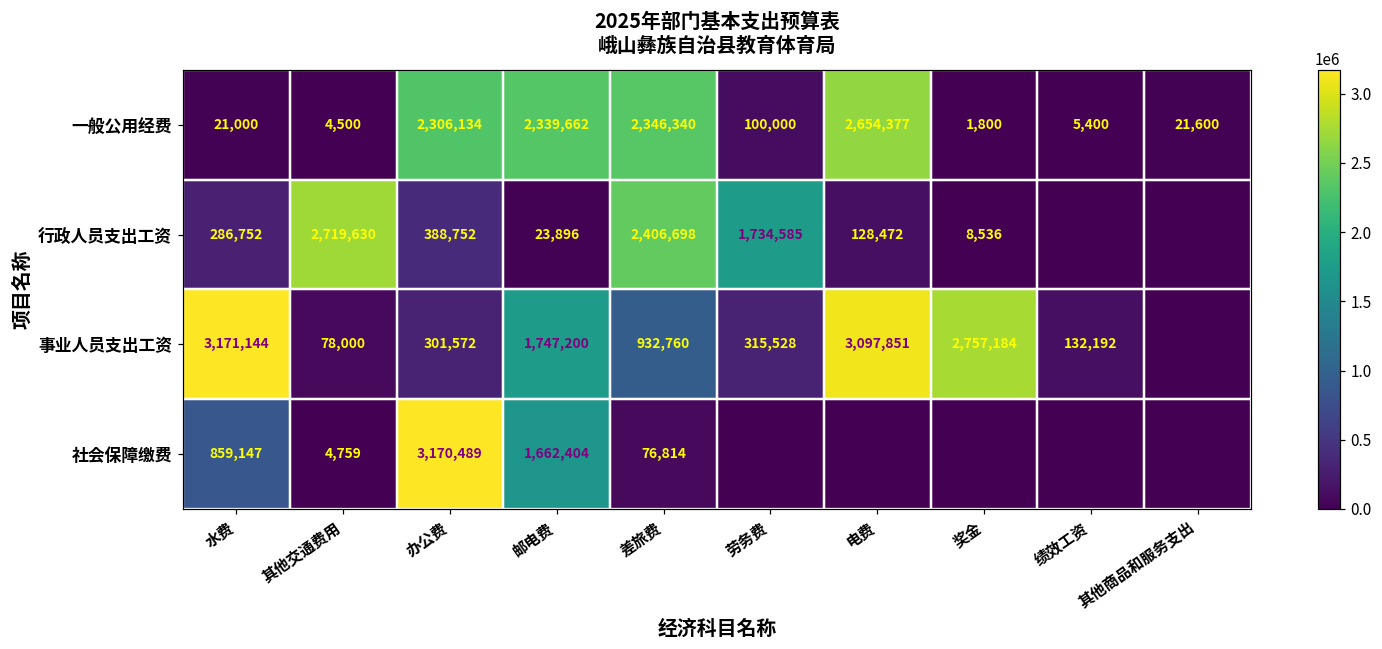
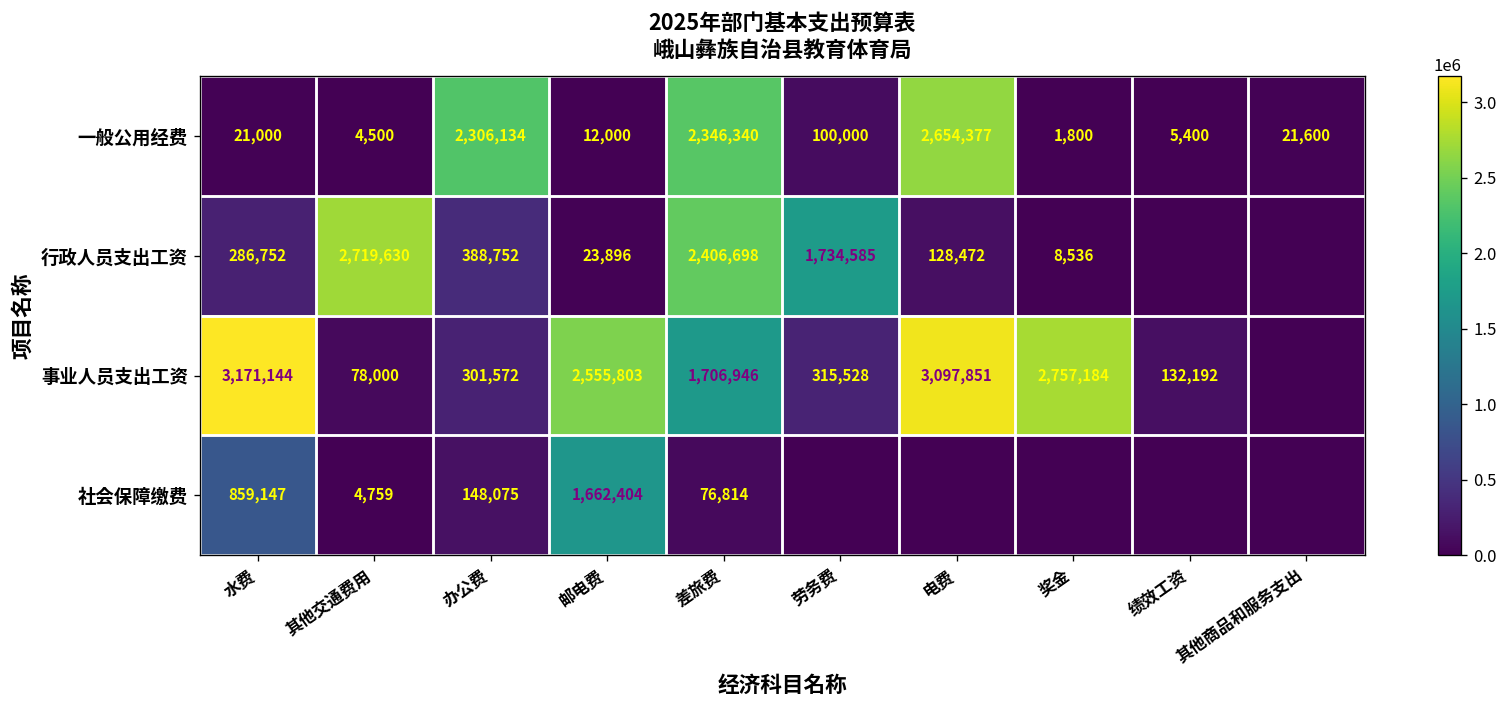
  {
    "一般公用经费": {
      "水费": "21,000",
      "其他交通费用": "4,500",
      "办公费": "2,306,134",
-     "邮电费": "2,339,662",
+     "邮电费": "12,000",
      "差旅费": "2,346,340",
      "劳务费": "100,000",
      "电费": "2,654,377",
      "奖金": "1,800",
      "绩效工资": "5,400",
      "其他商品和服务支出": "21,600"
    },
    "行政人员支出工资": {
      "水费": "286,752",
      "其他交通费用": "2,719,630",
      "办公费": "388,752",
      "邮电费": "23,896",
      "差旅费": "2,406,698",
      "劳务费": "1,734,585",
      "电费": "128,472",
      "奖金": "8,536"
    },
    "事业人员支出工资": {
      "水费": "3,171,144",
      "其他交通费用": "78,000",
      "办公费": "301,572",
-     "邮电费": "1,747,200",
-     "差旅费": "932,760",
+     "邮电费": "2,555,803",
+     "差旅费": "1,706,946",
      "劳务费": "315,528",
      "电费": "3,097,851",
      "奖金": "2,757,184",
      "绩效工资": "132,192"
    },
    "社会保障缴费": {
      "水费": "859,147",
      "其他交通费用": "4,759",
-     "办公费": "3,170,489",
+     "办公费": "148,075",
      "邮电费": "1,662,404",
      "差旅费": "76,814"
    }
  }
